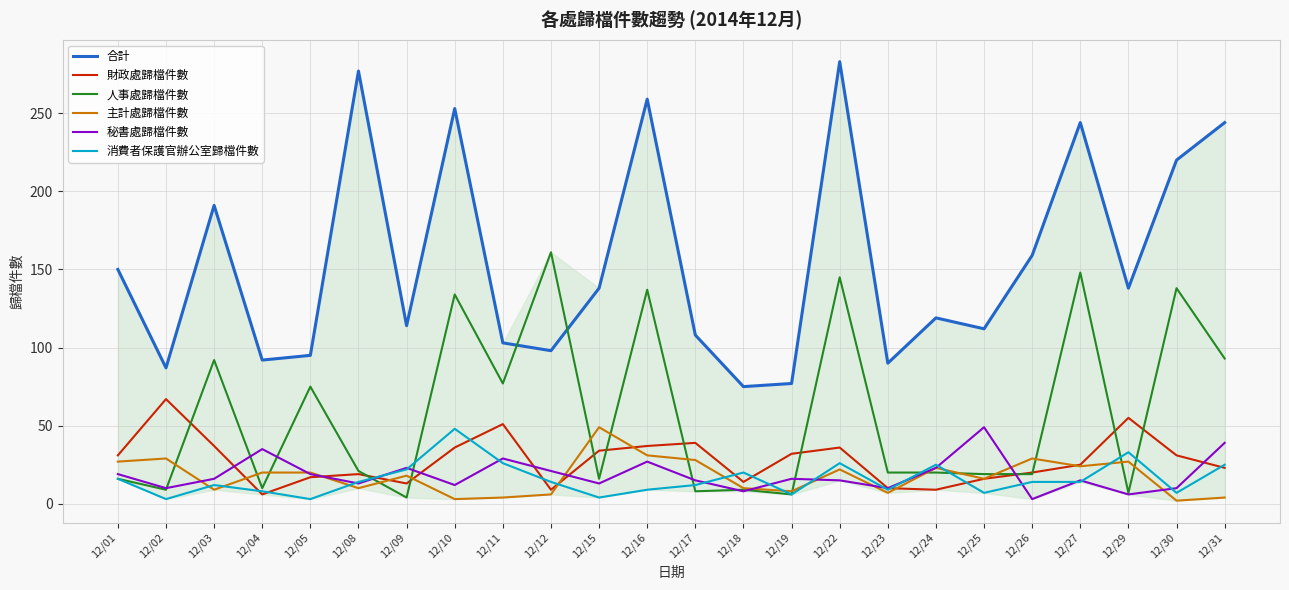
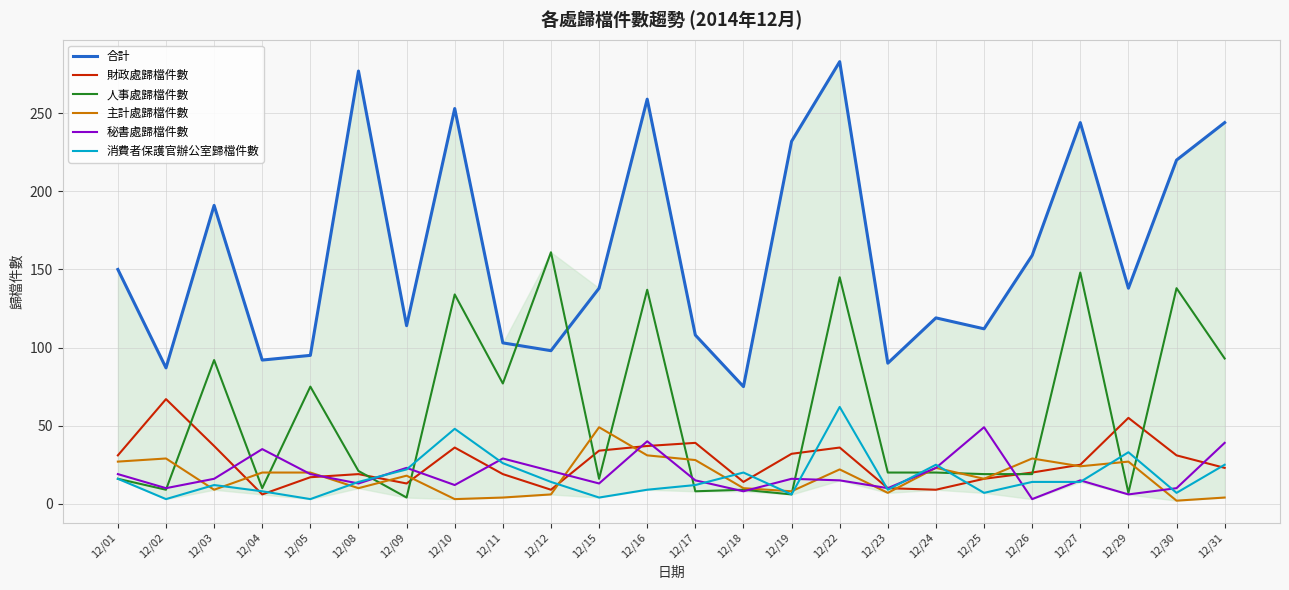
  {
    "合計": {
      "12/12": 98,
-     "12/19": 77
+     "12/19": 232
    },
    "財政處歸檔件數": {
      "12/01": 31,
      "12/02": 67,
      "12/03": 37,
      "12/04": 6,
      "12/05": 17,
      "12/08": 19,
      "12/09": 13,
      "12/10": 36,
-     "12/11": 51,
+     "12/11": 19,
      "12/12": 9,
      "12/15": 34,
      "12/16": 37,
      "12/17": 39,
      "12/18": 14,
      "12/19": 32,
      "12/22": 36,
      "12/24": 9,
      "12/29": 55,
      "12/30": 31,
      "12/31": 23
    },
    "人事處歸檔件數": {
      "12/03": 92,
      "12/04": 10,
      "12/05": 75,
      "12/08": 21,
      "12/09": 4,
      "12/10": 134,
      "12/11": 77,
      "12/15": 16,
      "12/16": 137,
      "12/17": 8,
      "12/22": 145,
      "12/23": 20,
      "12/24": 20,
      "12/25": 19,
      "12/27": 148,
      "12/30": 138,
      "12/31": 93
    },
    "主計處歸檔件數": {
      "12/01": 27,
      "12/02": 29,
      "12/03": 9,
      "12/04": 20,
      "12/08": 10,
      "12/09": 18,
      "12/10": 3,
      "12/11": 4,
      "12/12": 6,
      "12/15": 49,
      "12/16": 31,
      "12/17": 28,
      "12/19": 8,
      "12/22": 22,
      "12/23": 7,
      "12/26": 29,
      "12/29": 27,
      "12/30": 2,
      "12/31": 4
    },
    "秘書處歸檔件數": {
      "12/01": 19,
      "12/03": 16,
      "12/04": 35,
      "12/10": 12,
      "12/11": 29,
      "12/12": 21,
      "12/15": 13,
-     "12/16": 27,
+     "12/16": 40,
      "12/17": 15,
      "12/19": 16,
      "12/22": 15,
      "12/25": 49,
      "12/26": 3,
      "12/30": 10,
      "12/31": 39
    },
    "消費者保護官辦公室歸檔件數": {
      "12/02": 3,
      "12/03": 12,
      "12/04": 8,
      "12/05": 3,
      "12/10": 48,
      "12/11": 26,
      "12/12": 14,
      "12/15": 4,
      "12/16": 9,
      "12/17": 12,
      "12/18": 20,
-     "12/22": 26,
+     "12/22": 62,
      "12/24": 25,
      "12/25": 7,
      "12/26": 14,
      "12/29": 33,
      "12/30": 7,
      "12/31": 25
    }
  }
